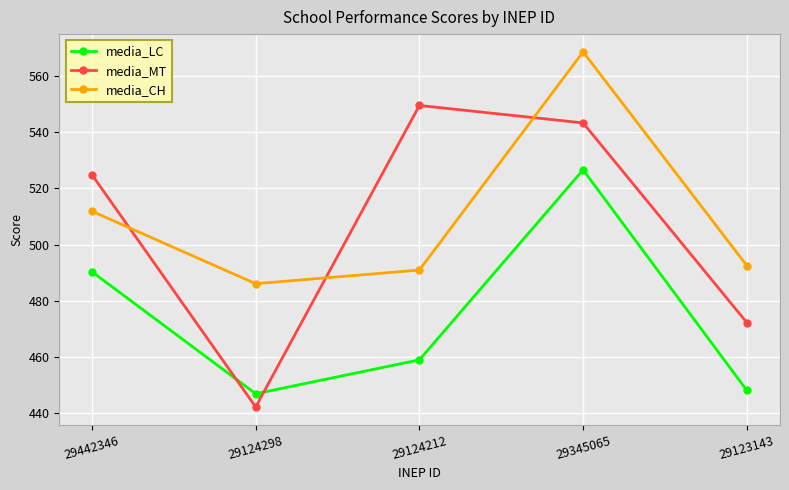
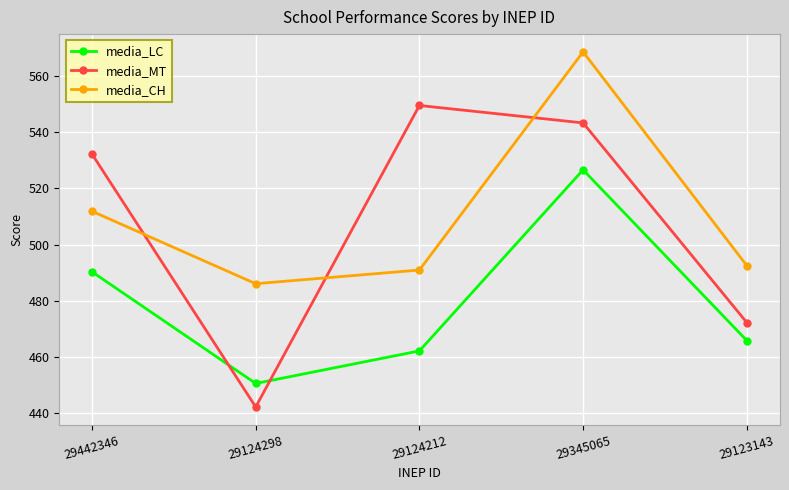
  {
    "media_LC": {
      "29442346": 490,
-     "29124298": 447,
-     "29124212": 459,
+     "29124298": 451,
+     "29124212": 462,
      "29345065": 527,
-     "29123143": 448
+     "29123143": 466
    },
    "media_MT": {
-     "29442346": 525,
+     "29442346": 532,
      "29124298": 442,
      "29124212": 550,
      "29345065": 543,
      "29123143": 472
    },
    "media_CH": {
      "29442346": 512,
      "29124298": 486,
      "29124212": 491,
      "29345065": 569,
      "29123143": 493
    }
  }
